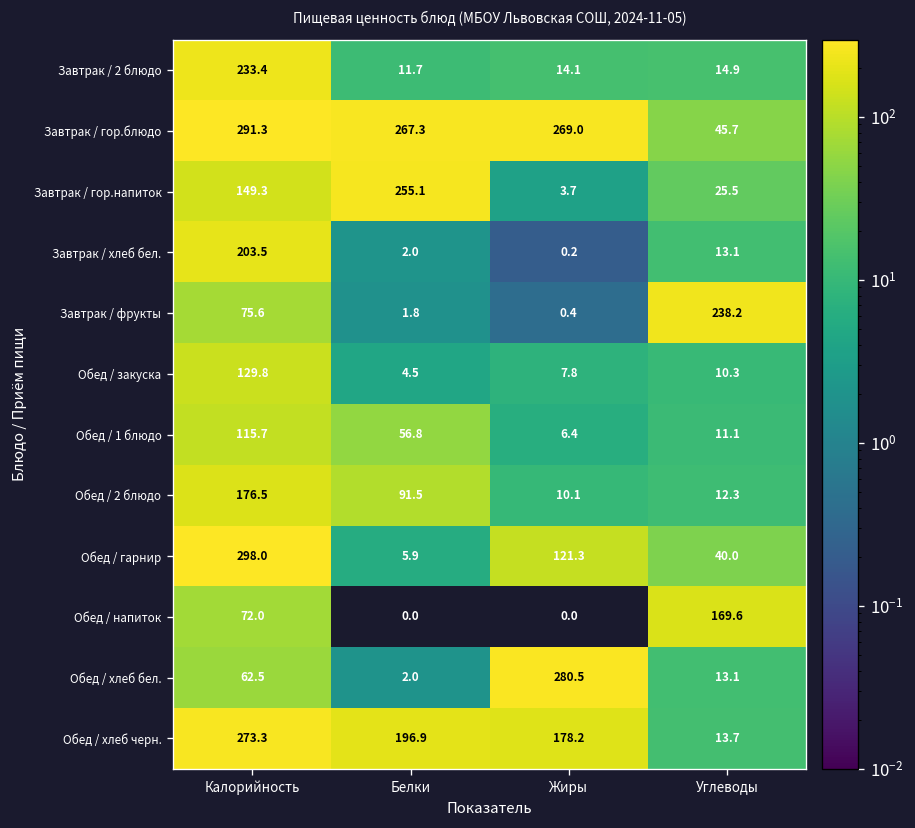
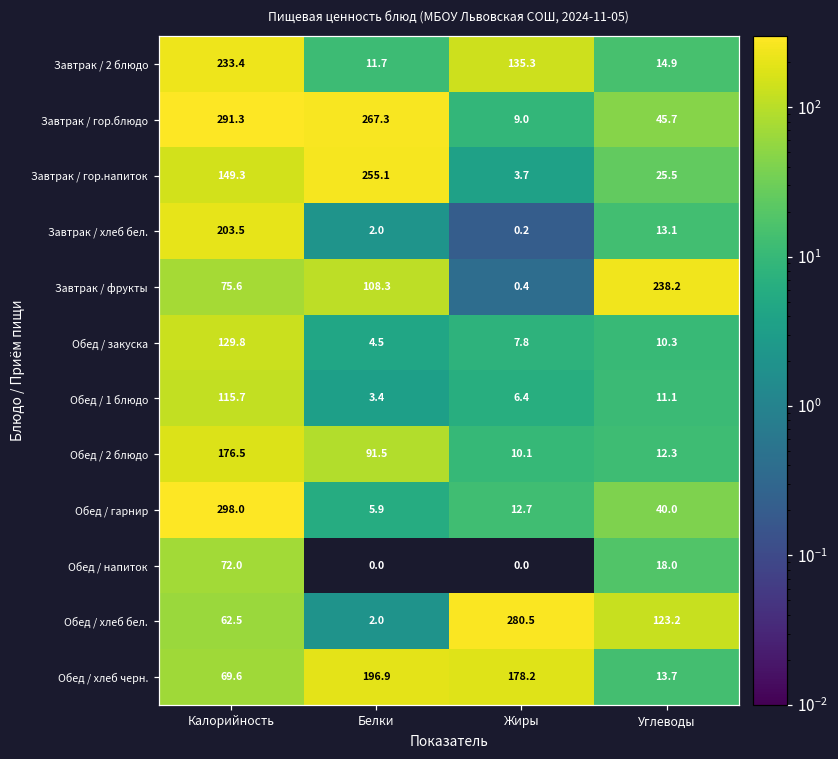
  {
    "Завтрак / 2 блюдо": {
      "Калорийность": 233.4,
      "Белки": 11.7,
-     "Жиры": 14.1,
+     "Жиры": 135.3,
      "Углеводы": 14.9
    },
    "Завтрак / гор.блюдо": {
      "Калорийность": 291.3,
      "Белки": 267.3,
-     "Жиры": 269.0,
+     "Жиры": 9.0,
      "Углеводы": 45.7
    },
    "Завтрак / гор.напиток": {
      "Калорийность": 149.3,
      "Белки": 255.1,
      "Жиры": 3.7,
      "Углеводы": 25.5
    },
    "Завтрак / хлеб бел.": {
      "Калорийность": 203.5,
      "Белки": 2.0,
      "Жиры": 0.2,
      "Углеводы": 13.1
    },
    "Завтрак / фрукты": {
      "Калорийность": 75.6,
-     "Белки": 1.8,
+     "Белки": 108.3,
      "Жиры": 0.4,
      "Углеводы": 238.2
    },
    "Обед / закуска": {
      "Калорийность": 129.8,
      "Белки": 4.5,
      "Жиры": 7.8,
      "Углеводы": 10.3
    },
    "Обед / 1 блюдо": {
      "Калорийность": 115.7,
-     "Белки": 56.8,
+     "Белки": 3.4,
      "Жиры": 6.4,
      "Углеводы": 11.1
    },
    "Обед / 2 блюдо": {
      "Калорийность": 176.5,
      "Белки": 91.5,
      "Жиры": 10.1,
      "Углеводы": 12.3
    },
    "Обед / гарнир": {
      "Калорийность": 298.0,
      "Белки": 5.9,
-     "Жиры": 121.3,
+     "Жиры": 12.7,
      "Углеводы": 40.0
    },
    "Обед / напиток": {
      "Калорийность": 72.0,
      "Белки": 0.0,
      "Жиры": 0.0,
-     "Углеводы": 169.6
+     "Углеводы": 18.0
    },
    "Обед / хлеб бел.": {
      "Калорийность": 62.5,
      "Белки": 2.0,
      "Жиры": 280.5,
-     "Углеводы": 13.1
+     "Углеводы": 123.2
    },
    "Обед / хлеб черн.": {
-     "Калорийность": 273.3,
+     "Калорийность": 69.6,
      "Белки": 196.9,
      "Жиры": 178.2,
      "Углеводы": 13.7
    }
  }
